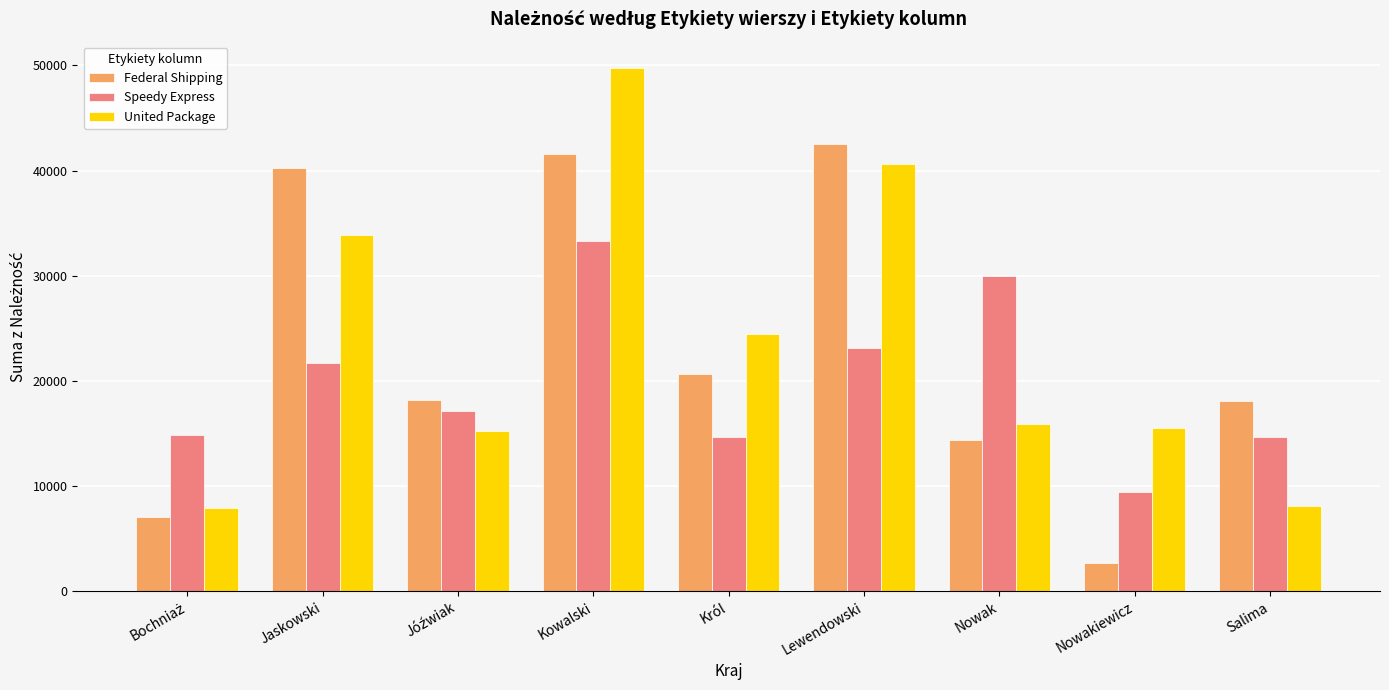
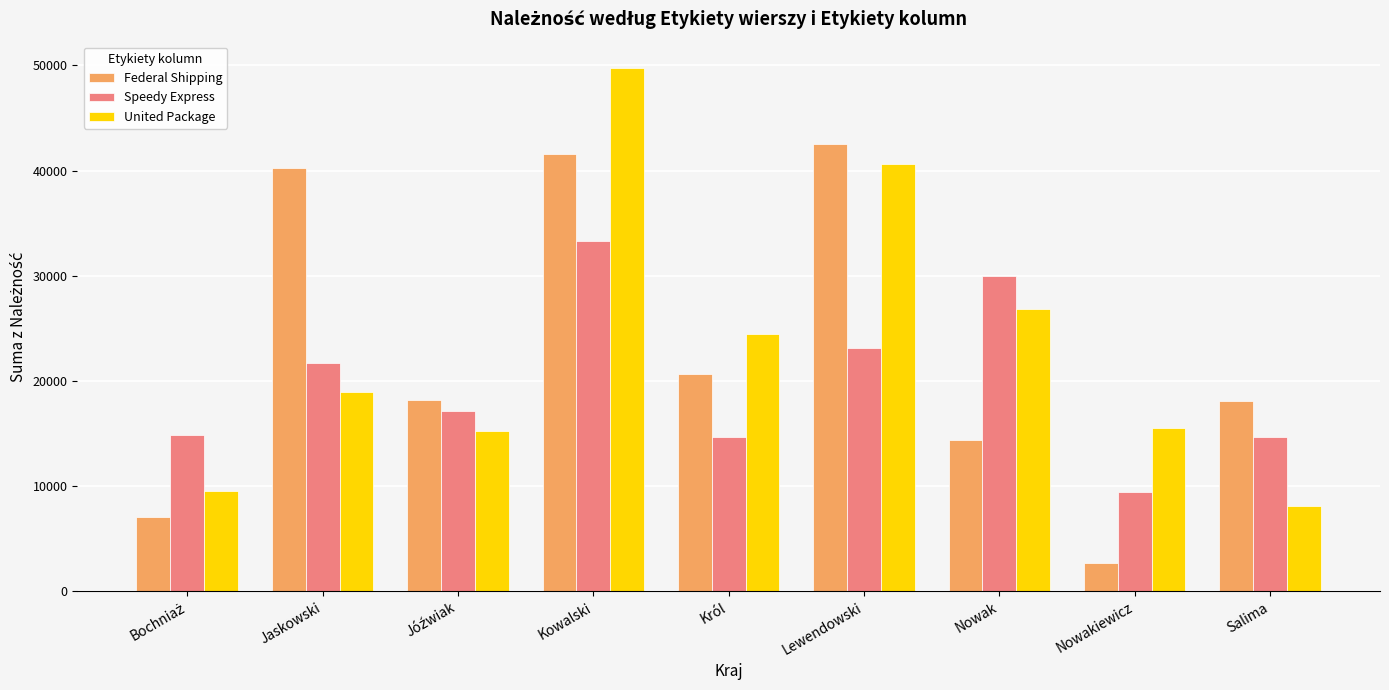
  {
    "United Package": {
-     "Bochniaż": 7900,
-     "Jaskowski": 33900,
+     "Bochniaż": 9500,
+     "Jaskowski": 19000,
      "Jóźwiak": 15200,
      "Kowalski": 49800,
      "Król": 24500,
      "Lewendowski": 40600,
-     "Nowak": 15900,
+     "Nowak": 26800,
      "Nowakiewicz": 15500,
      "Salima": 8100
    }
  }
